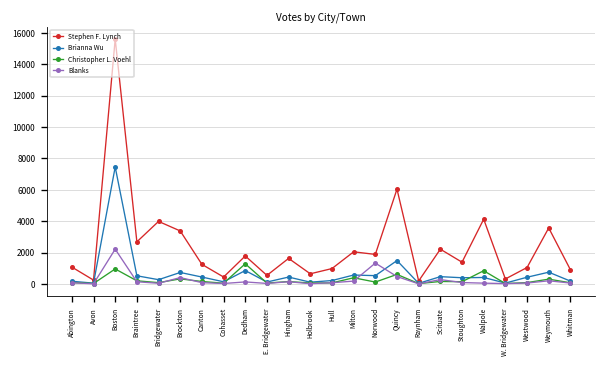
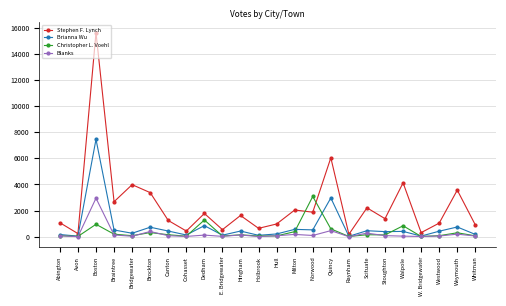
  {
    "Stephen F. Lynch": {
      "Abington": 1100,
      "Braintree": 2700,
      "Bridgewater": 4000,
      "Brockton": 3400,
      "Canton": 1300,
      "Cohasset": 400,
      "Dedham": 1800,
      "E. Bridgewater": 500,
      "Hingham": 1600,
      "Holbrook": 600,
      "Hull": 1000,
      "Milton": 2000,
      "Norwood": 1900,
      "Quincy": 6000,
      "Scituate": 2200,
      "Stoughton": 1400,
      "Walpole": 4100,
      "W. Bridgewater": 300,
      "Westwood": 1000,
      "Weymouth": 3600,
      "Whitman": 900
    },
    "Brianna Wu": {
      "Boston": 7500,
      "Braintree": 500,
      "Brockton": 700,
      "Canton": 400,
      "Dedham": 900,
      "Hingham": 400,
      "Norwood": 500,
-     "Quincy": 1500,
+     "Quincy": 3000,
      "Stoughton": 400,
      "Walpole": 400,
      "Westwood": 400,
      "Weymouth": 800
    },
    "Christopher L. Voehl": {
      "Boston": 1000,
      "Dedham": 1300,
-     "Norwood": 100,
+     "Norwood": 3100,
      "Walpole": 800
    },
    "Blanks": {
-     "Boston": 2200,
+     "Boston": 3000,
      "Dedham": 100,
      "Milton": 200,
-     "Norwood": 1300,
+     "Norwood": 100,
      "Walpole": 100
    }
  }
